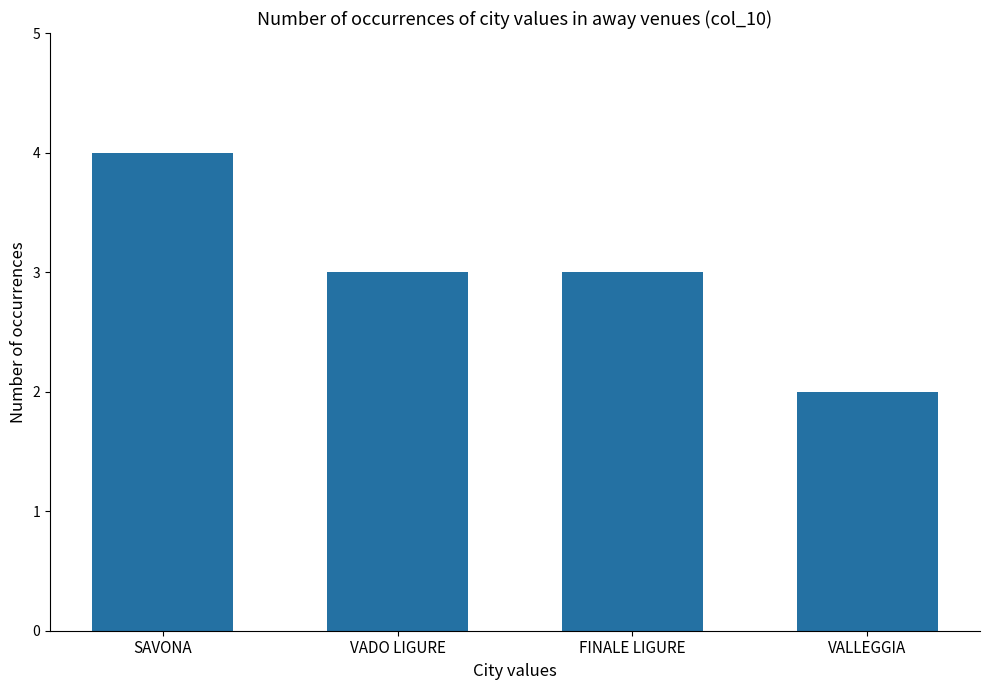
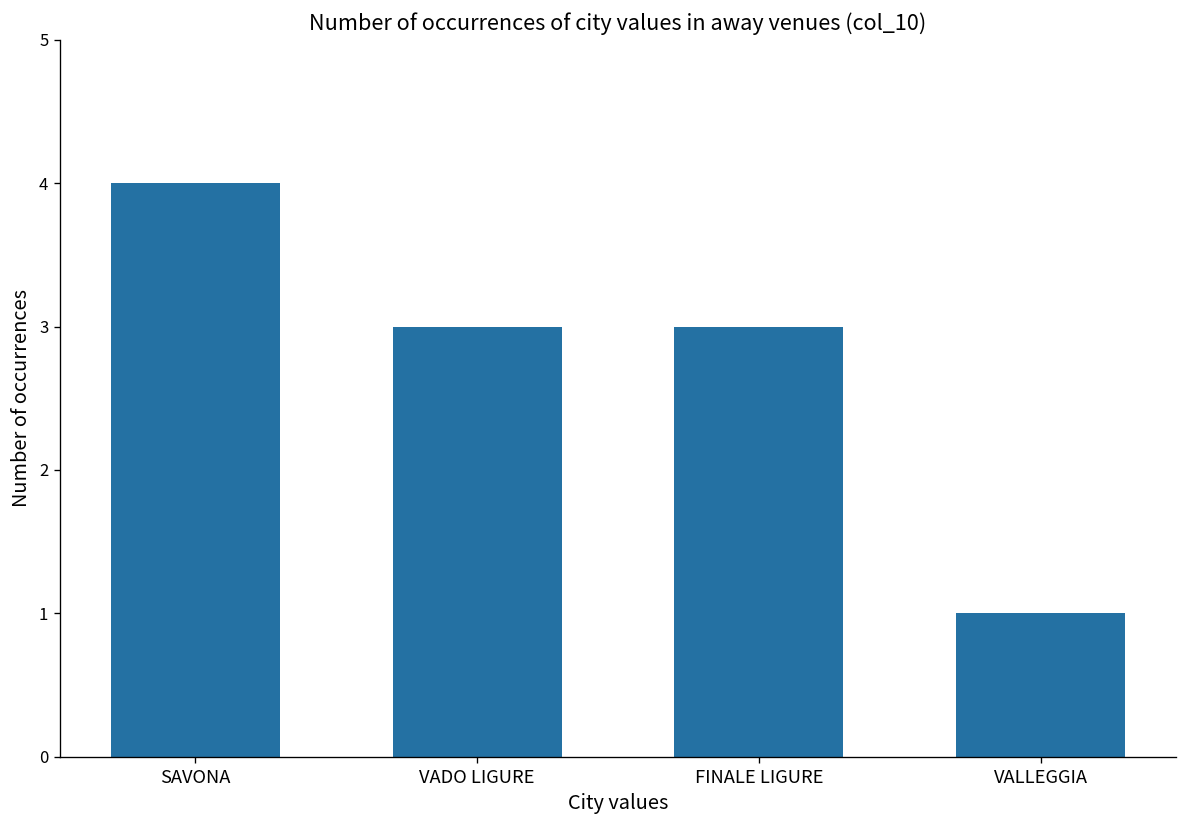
  {
    "SAVONA": 4,
    "VADO LIGURE": 3,
    "FINALE LIGURE": 3,
-   "VALLEGGIA": 2
+   "VALLEGGIA": 1
  }
